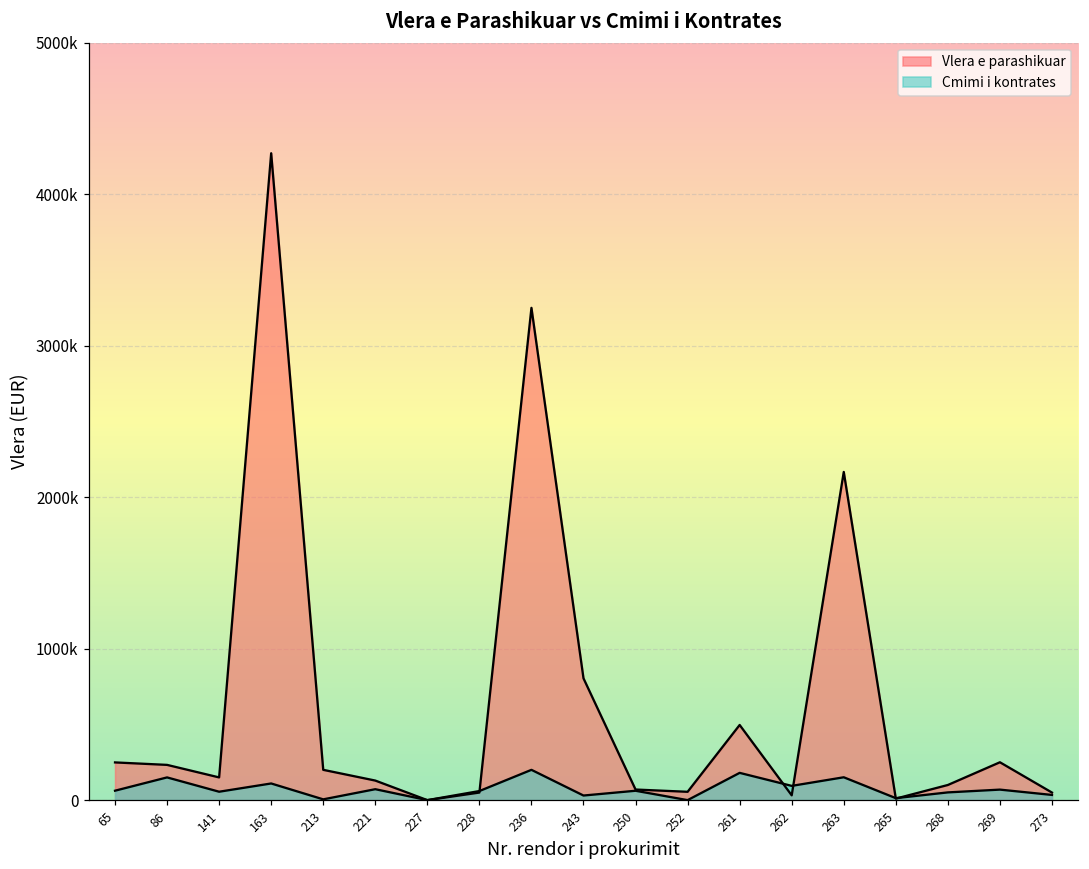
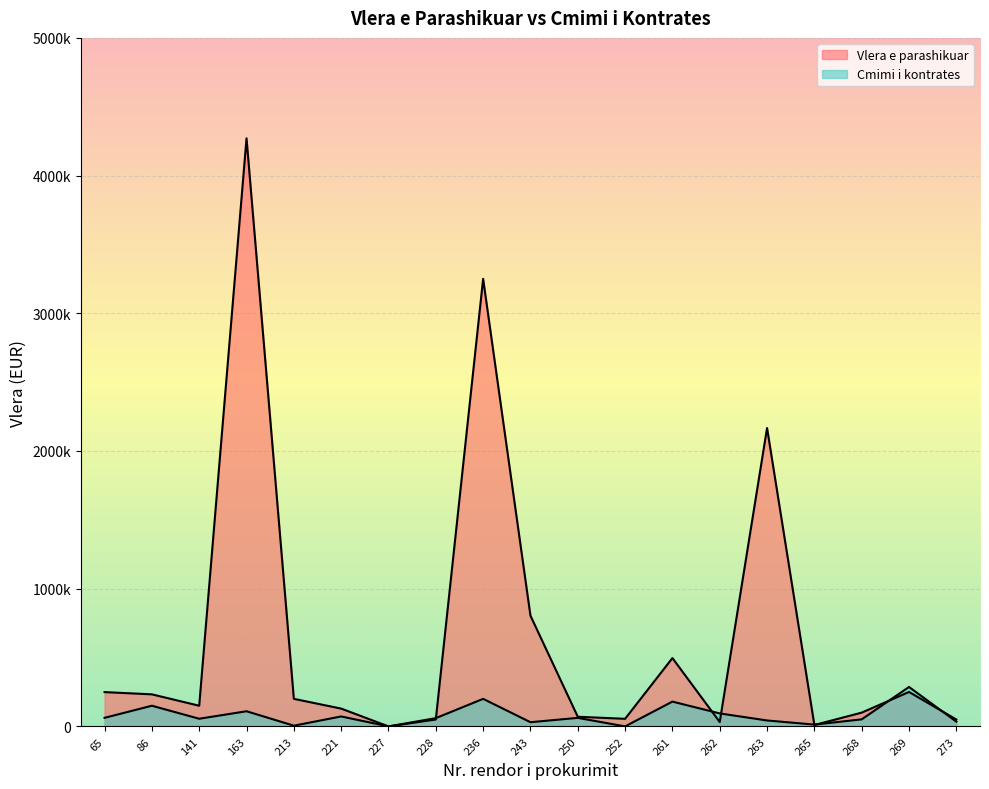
  {
    "Vlera e parashikuar": {
      "65": 250000,
      "86": 230000,
      "141": 150000,
      "163": 4270000,
      "213": 200000,
      "221": 130000,
      "236": 3250000,
      "243": 800000,
      "252": 60000,
      "261": 500000,
      "262": 30000,
      "263": 2170000,
      "268": 100000,
      "269": 250000
    },
    "Cmimi i kontrates": {
      "65": 60000,
      "86": 150000,
      "141": 60000,
      "163": 110000,
      "213": 10000,
      "221": 70000,
      "236": 200000,
      "243": 30000,
      "252": 0,
      "261": 180000,
      "262": 90000,
-     "263": 150000,
+     "263": 40000,
      "268": 50000,
-     "269": 70000
+     "269": 290000
    }
  }
